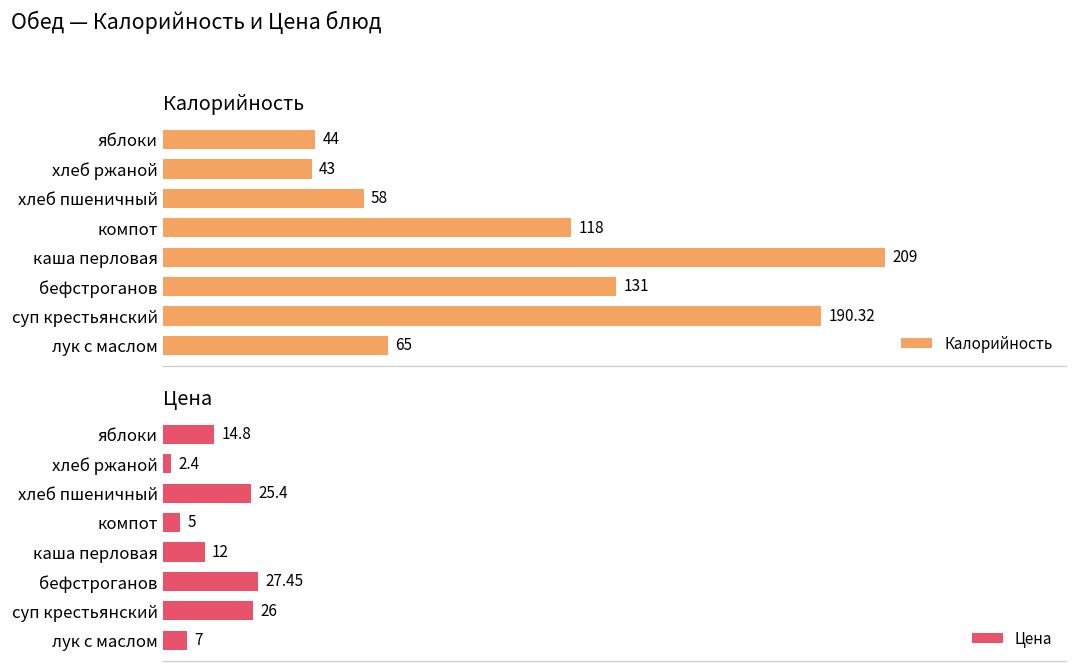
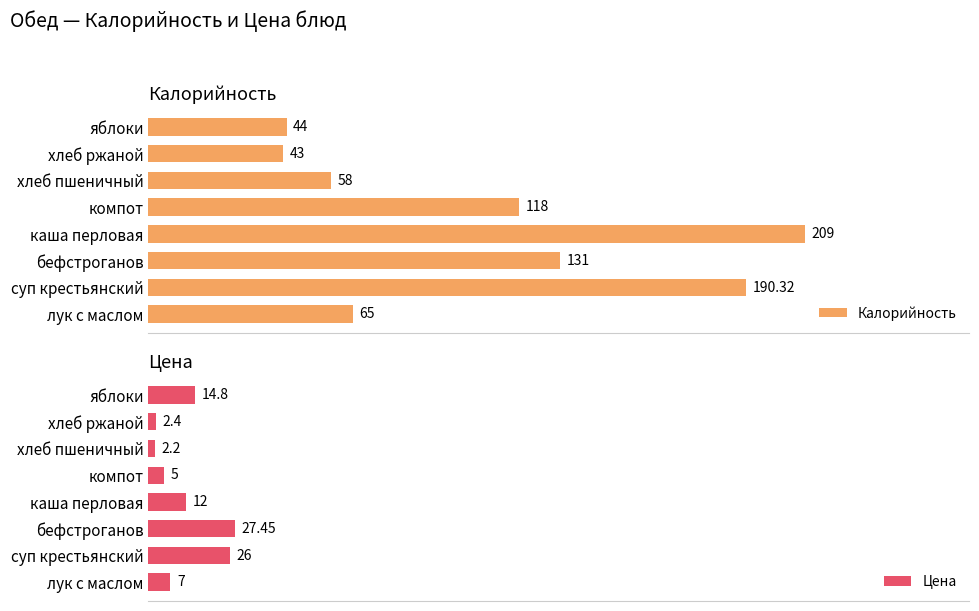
  {
    "Калорийность": {
      "яблоки": 44,
      "хлеб ржаной": 43,
      "хлеб пшеничный": 58,
      "компот": 118,
      "каша перловая": 209,
      "бефстроганов": 131,
      "суп крестьянский": 190.32,
      "лук с маслом": 65
    },
    "Цена": {
      "яблоки": 14.8,
      "хлеб ржаной": 2.4,
-     "хлеб пшеничный": 25.4,
+     "хлеб пшеничный": 2.2,
      "компот": 5,
      "каша перловая": 12,
      "бефстроганов": 27.45,
      "суп крестьянский": 26,
      "лук с маслом": 7
    }
  }
